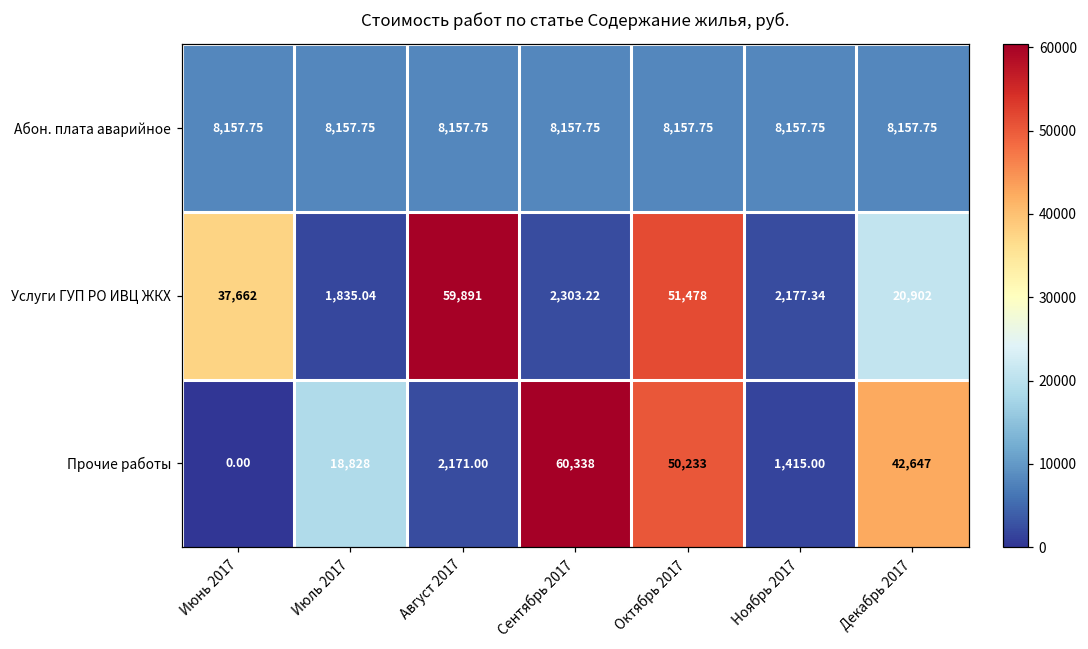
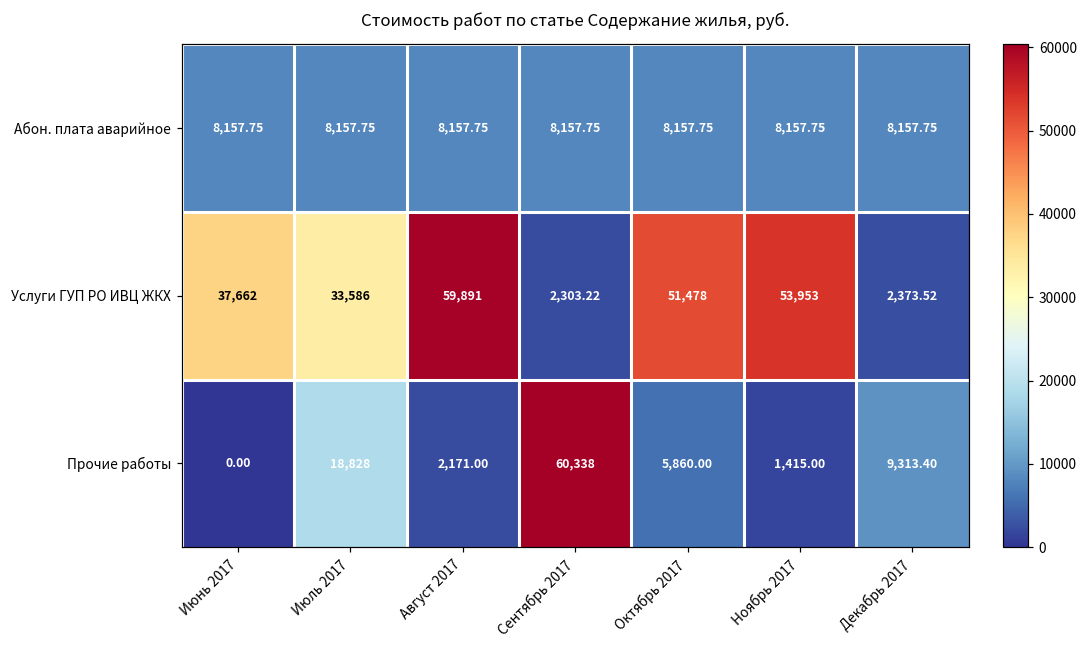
  {
    "Абон. плата аварийное": {
      "Июнь 2017": "8,157.75",
      "Июль 2017": "8,157.75",
      "Август 2017": "8,157.75",
      "Сентябрь 2017": "8,157.75",
      "Октябрь 2017": "8,157.75",
      "Ноябрь 2017": "8,157.75",
      "Декабрь 2017": "8,157.75"
    },
    "Услуги ГУП РО ИВЦ ЖКХ": {
      "Июнь 2017": "37,662",
-     "Июль 2017": "1,835.04",
+     "Июль 2017": "33,586",
      "Август 2017": "59,891",
      "Сентябрь 2017": "2,303.22",
      "Октябрь 2017": "51,478",
-     "Ноябрь 2017": "2,177.34",
-     "Декабрь 2017": "20,902"
+     "Ноябрь 2017": "53,953",
+     "Декабрь 2017": "2,373.52"
    },
    "Прочие работы": {
      "Июнь 2017": "0.00",
      "Июль 2017": "18,828",
      "Август 2017": "2,171.00",
      "Сентябрь 2017": "60,338",
-     "Октябрь 2017": "50,233",
+     "Октябрь 2017": "5,860.00",
      "Ноябрь 2017": "1,415.00",
-     "Декабрь 2017": "42,647"
+     "Декабрь 2017": "9,313.40"
    }
  }
